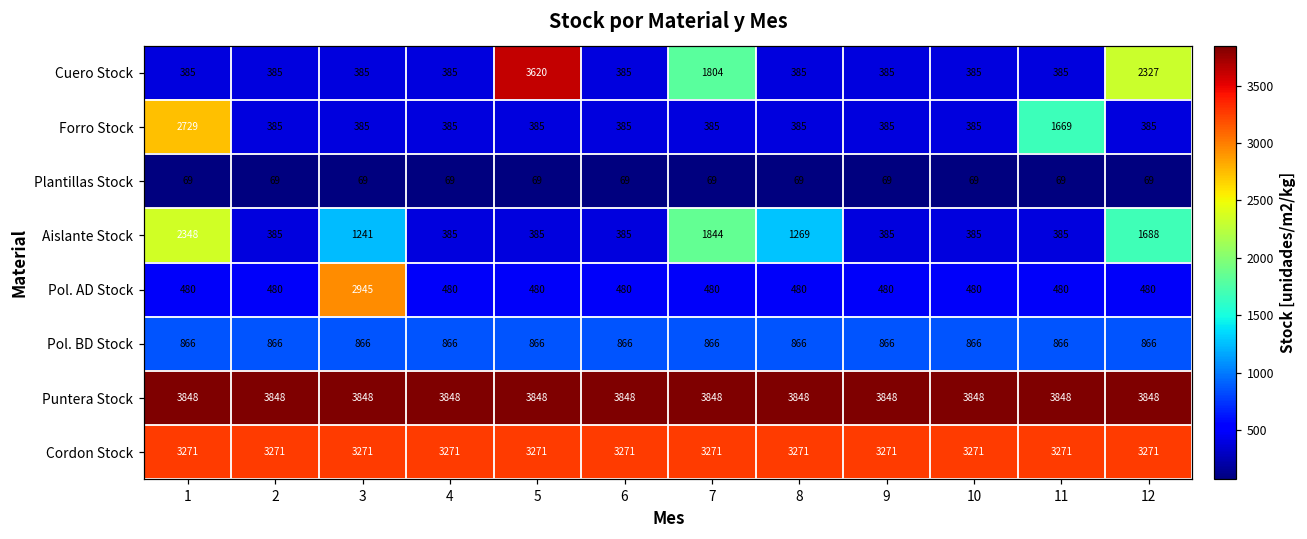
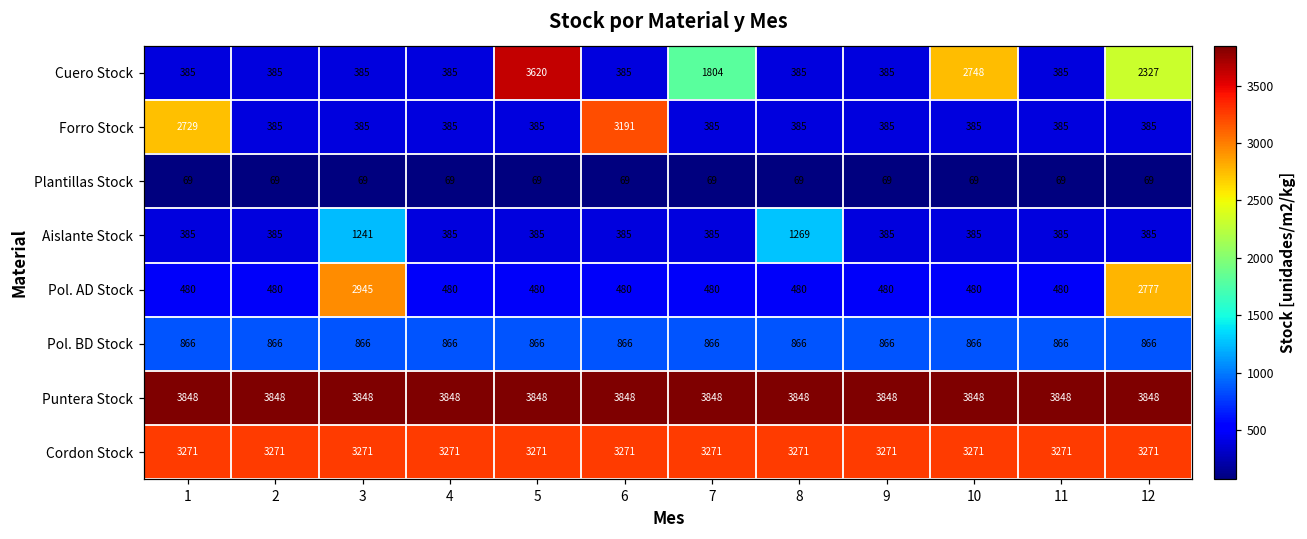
  {
    "Cuero Stock": {
      "1": 385,
      "2": 385,
      "3": 385,
      "4": 385,
      "5": 3620,
      "6": 385,
      "7": 1804,
      "8": 385,
      "9": 385,
-     "10": 385,
+     "10": 2748,
      "11": 385,
      "12": 2327
    },
    "Forro Stock": {
      "1": 2729,
      "2": 385,
      "3": 385,
      "4": 385,
      "5": 385,
-     "6": 385,
+     "6": 3191,
      "7": 385,
      "8": 385,
      "9": 385,
      "10": 385,
-     "11": 1669,
+     "11": 385,
      "12": 385
    },
    "Plantillas Stock": {
      "1": 69,
      "2": 69,
      "3": 69,
      "4": 69,
      "5": 69,
      "6": 69,
      "7": 69,
      "8": 69,
      "9": 69,
      "10": 69,
      "11": 69,
      "12": 69
    },
    "Aislante Stock": {
-     "1": 2348,
+     "1": 385,
      "2": 385,
      "3": 1241,
      "4": 385,
      "5": 385,
      "6": 385,
-     "7": 1844,
+     "7": 385,
      "8": 1269,
      "9": 385,
      "10": 385,
      "11": 385,
-     "12": 1688
+     "12": 385
    },
    "Pol. AD Stock": {
      "1": 480,
      "2": 480,
      "3": 2945,
      "4": 480,
      "5": 480,
      "6": 480,
      "7": 480,
      "8": 480,
      "9": 480,
      "10": 480,
      "11": 480,
-     "12": 480
+     "12": 2777
    },
    "Pol. BD Stock": {
      "1": 866,
      "2": 866,
      "3": 866,
      "4": 866,
      "5": 866,
      "6": 866,
      "7": 866,
      "8": 866,
      "9": 866,
      "10": 866,
      "11": 866,
      "12": 866
    },
    "Puntera Stock": {
      "1": 3848,
      "2": 3848,
      "3": 3848,
      "4": 3848,
      "5": 3848,
      "6": 3848,
      "7": 3848,
      "8": 3848,
      "9": 3848,
      "10": 3848,
      "11": 3848,
      "12": 3848
    },
    "Cordon Stock": {
      "1": 3271,
      "2": 3271,
      "3": 3271,
      "4": 3271,
      "5": 3271,
      "6": 3271,
      "7": 3271,
      "8": 3271,
      "9": 3271,
      "10": 3271,
      "11": 3271,
      "12": 3271
    }
  }
